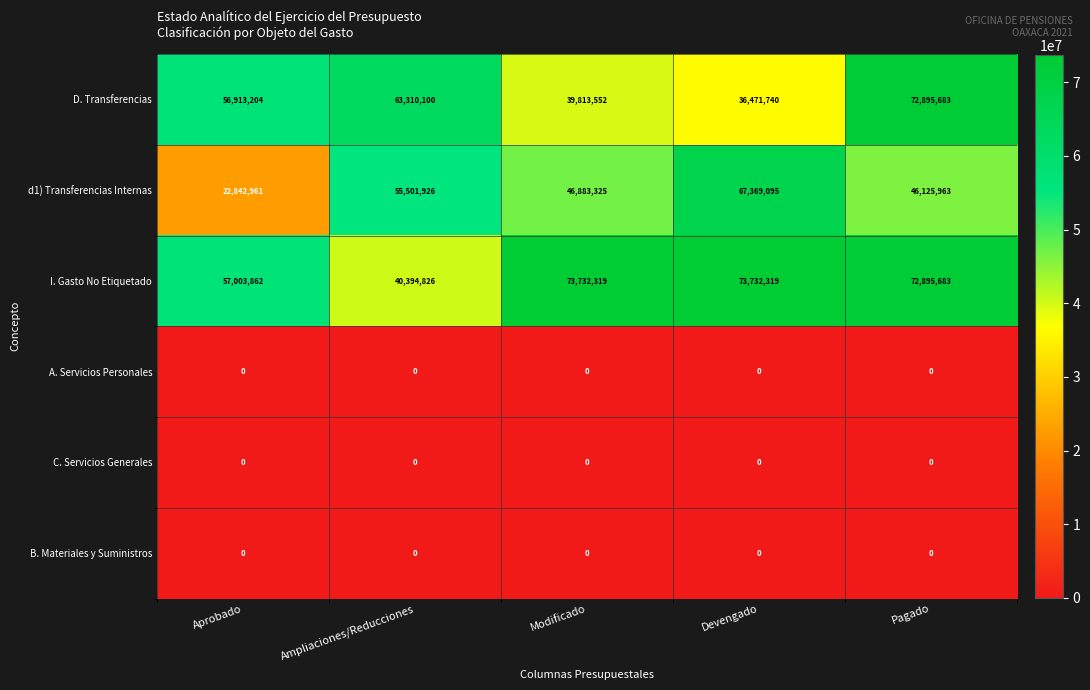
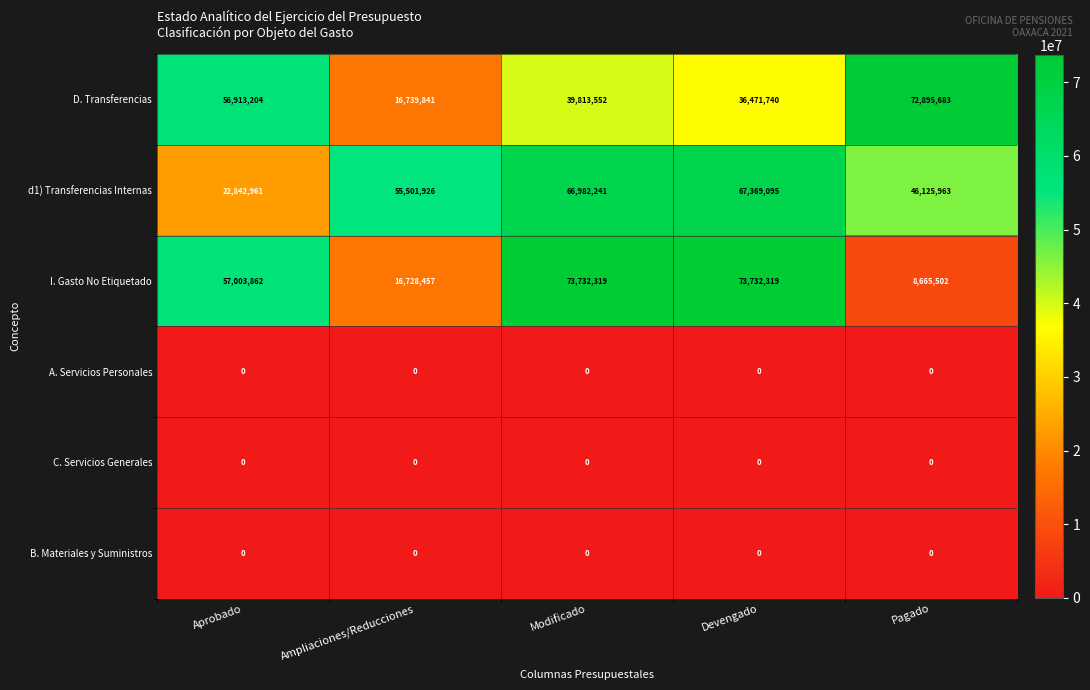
  {
    "D. Transferencias": {
      "Aprobado": "56,913,204",
-     "Ampliaciones/Reducciones": "63,310,100",
+     "Ampliaciones/Reducciones": "16,739,841",
      "Modificado": "39,813,552",
      "Devengado": "36,471,740",
      "Pagado": "72,895,683"
    },
    "d1) Transferencias Internas": {
      "Aprobado": "22,842,961",
      "Ampliaciones/Reducciones": "55,501,926",
-     "Modificado": "46,883,325",
+     "Modificado": "66,982,241",
      "Devengado": "67,369,095",
      "Pagado": "46,125,963"
    },
    "I. Gasto No Etiquetado": {
      "Aprobado": "57,003,862",
-     "Ampliaciones/Reducciones": "40,394,826",
+     "Ampliaciones/Reducciones": "16,728,457",
      "Modificado": "73,732,319",
      "Devengado": "73,732,319",
-     "Pagado": "72,895,683"
+     "Pagado": "8,665,502"
    },
    "A. Servicios Personales": {
      "Aprobado": "0",
      "Ampliaciones/Reducciones": "0",
      "Modificado": "0",
      "Devengado": "0",
      "Pagado": "0"
    },
    "C. Servicios Generales": {
      "Aprobado": "0",
      "Ampliaciones/Reducciones": "0",
      "Modificado": "0",
      "Devengado": "0",
      "Pagado": "0"
    },
    "B. Materiales y Suministros": {
      "Aprobado": "0",
      "Ampliaciones/Reducciones": "0",
      "Modificado": "0",
      "Devengado": "0",
      "Pagado": "0"
    }
  }
